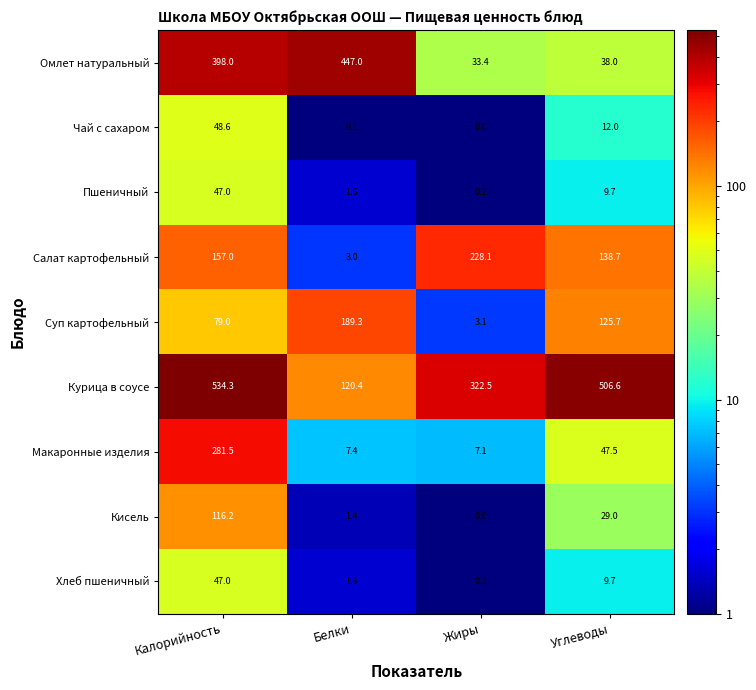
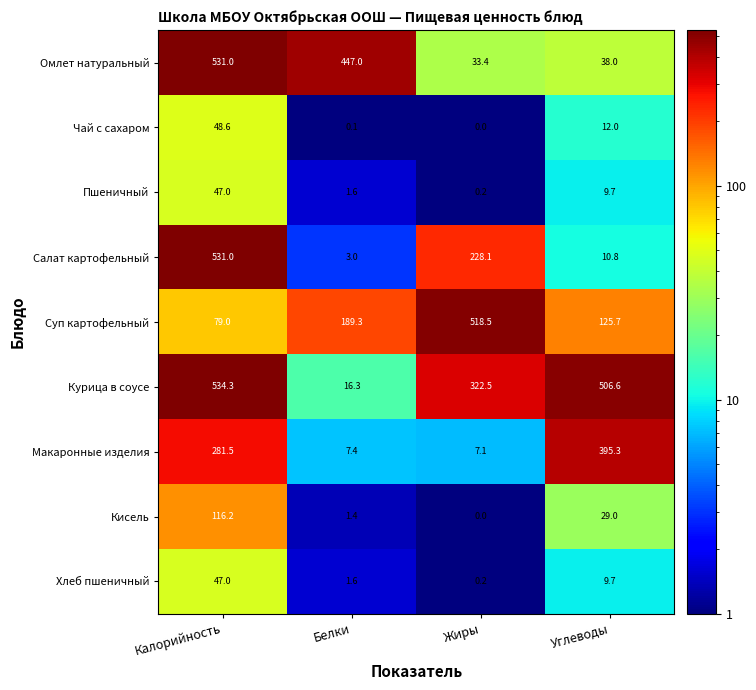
  {
    "Омлет натуральный": {
-     "Калорийность": 398.0,
+     "Калорийность": 531.0,
      "Белки": 447.0,
      "Жиры": 33.4,
      "Углеводы": 38.0
    },
    "Чай с сахаром": {
      "Калорийность": 48.6,
      "Белки": 0.1,
      "Жиры": 0.0,
      "Углеводы": 12.0
    },
    "Пшеничный": {
      "Калорийность": 47.0,
      "Белки": 1.6,
      "Жиры": 0.2,
      "Углеводы": 9.7
    },
    "Салат картофельный": {
-     "Калорийность": 157.0,
+     "Калорийность": 531.0,
      "Белки": 3.0,
      "Жиры": 228.1,
-     "Углеводы": 138.7
+     "Углеводы": 10.8
    },
    "Суп картофельный": {
      "Калорийность": 79.0,
      "Белки": 189.3,
-     "Жиры": 3.1,
+     "Жиры": 518.5,
      "Углеводы": 125.7
    },
    "Курица в соусе": {
      "Калорийность": 534.3,
-     "Белки": 120.4,
+     "Белки": 16.3,
      "Жиры": 322.5,
      "Углеводы": 506.6
    },
    "Макаронные изделия": {
      "Калорийность": 281.5,
      "Белки": 7.4,
      "Жиры": 7.1,
-     "Углеводы": 47.5
+     "Углеводы": 395.3
    },
    "Кисель": {
      "Калорийность": 116.2,
      "Белки": 1.4,
      "Жиры": 0.0,
      "Углеводы": 29.0
    },
    "Хлеб пшеничный": {
      "Калорийность": 47.0,
      "Белки": 1.6,
      "Жиры": 0.2,
      "Углеводы": 9.7
    }
  }
